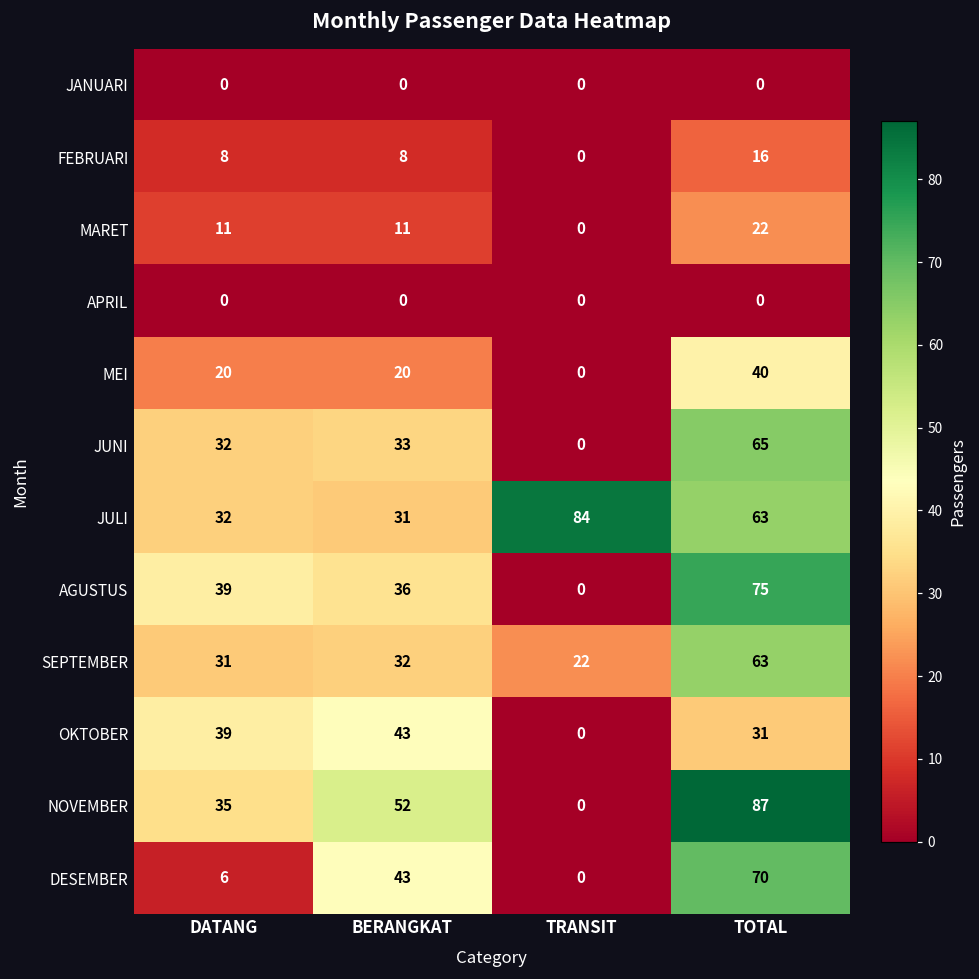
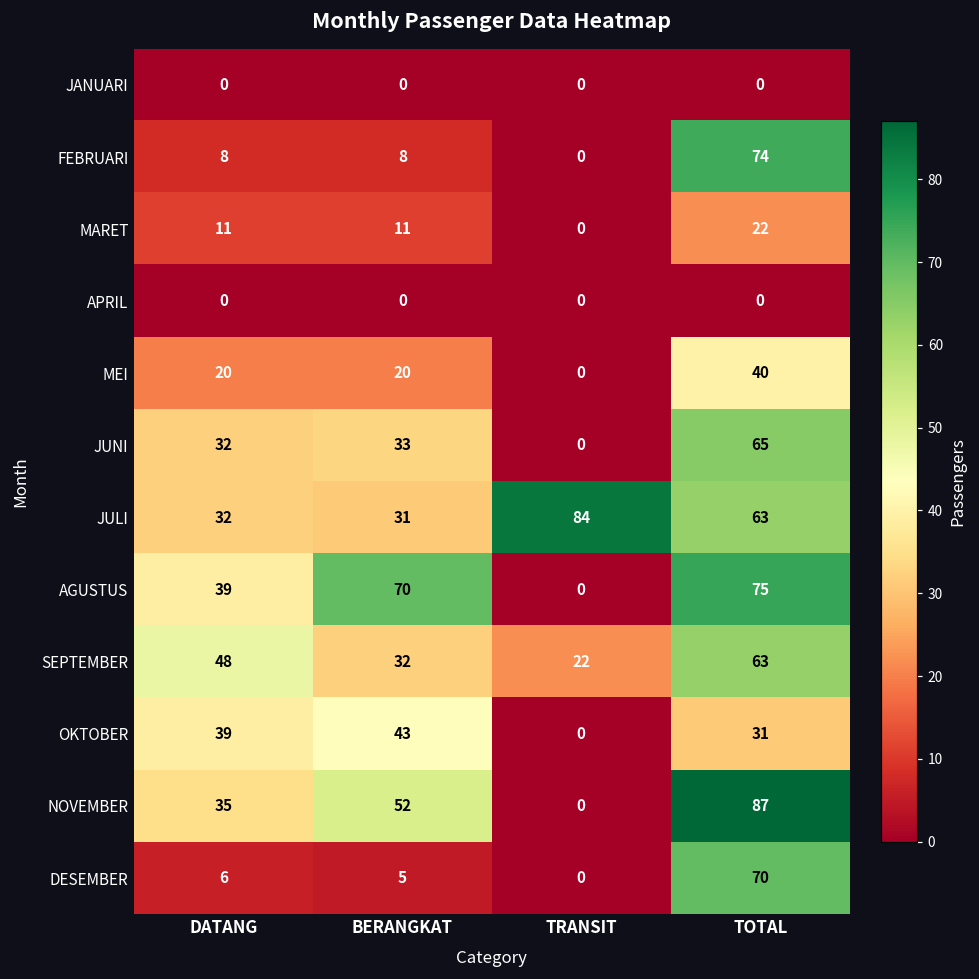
  {
    "JANUARI": {
      "DATANG": 0,
      "BERANGKAT": 0,
      "TRANSIT": 0,
      "TOTAL": 0
    },
    "FEBRUARI": {
      "DATANG": 8,
      "BERANGKAT": 8,
      "TRANSIT": 0,
-     "TOTAL": 16
+     "TOTAL": 74
    },
    "MARET": {
      "DATANG": 11,
      "BERANGKAT": 11,
      "TRANSIT": 0,
      "TOTAL": 22
    },
    "APRIL": {
      "DATANG": 0,
      "BERANGKAT": 0,
      "TRANSIT": 0,
      "TOTAL": 0
    },
    "MEI": {
      "DATANG": 20,
      "BERANGKAT": 20,
      "TRANSIT": 0,
      "TOTAL": 40
    },
    "JUNI": {
      "DATANG": 32,
      "BERANGKAT": 33,
      "TRANSIT": 0,
      "TOTAL": 65
    },
    "JULI": {
      "DATANG": 32,
      "BERANGKAT": 31,
      "TRANSIT": 84,
      "TOTAL": 63
    },
    "AGUSTUS": {
      "DATANG": 39,
-     "BERANGKAT": 36,
+     "BERANGKAT": 70,
      "TRANSIT": 0,
      "TOTAL": 75
    },
    "SEPTEMBER": {
-     "DATANG": 31,
+     "DATANG": 48,
      "BERANGKAT": 32,
      "TRANSIT": 22,
      "TOTAL": 63
    },
    "OKTOBER": {
      "DATANG": 39,
      "BERANGKAT": 43,
      "TRANSIT": 0,
      "TOTAL": 31
    },
    "NOVEMBER": {
      "DATANG": 35,
      "BERANGKAT": 52,
      "TRANSIT": 0,
      "TOTAL": 87
    },
    "DESEMBER": {
      "DATANG": 6,
-     "BERANGKAT": 43,
+     "BERANGKAT": 5,
      "TRANSIT": 0,
      "TOTAL": 70
    }
  }
